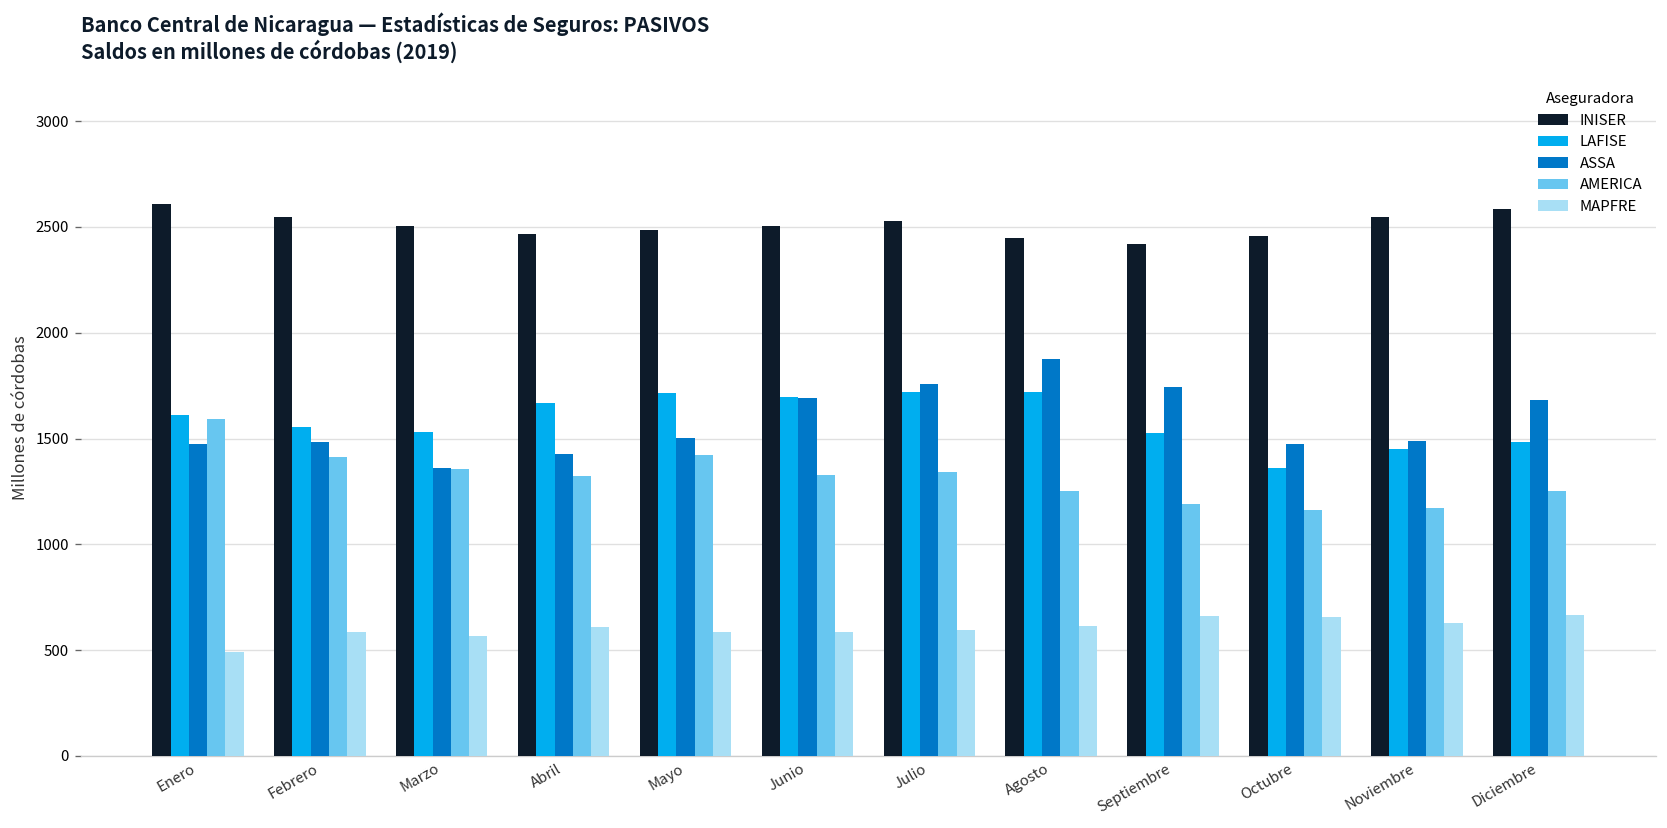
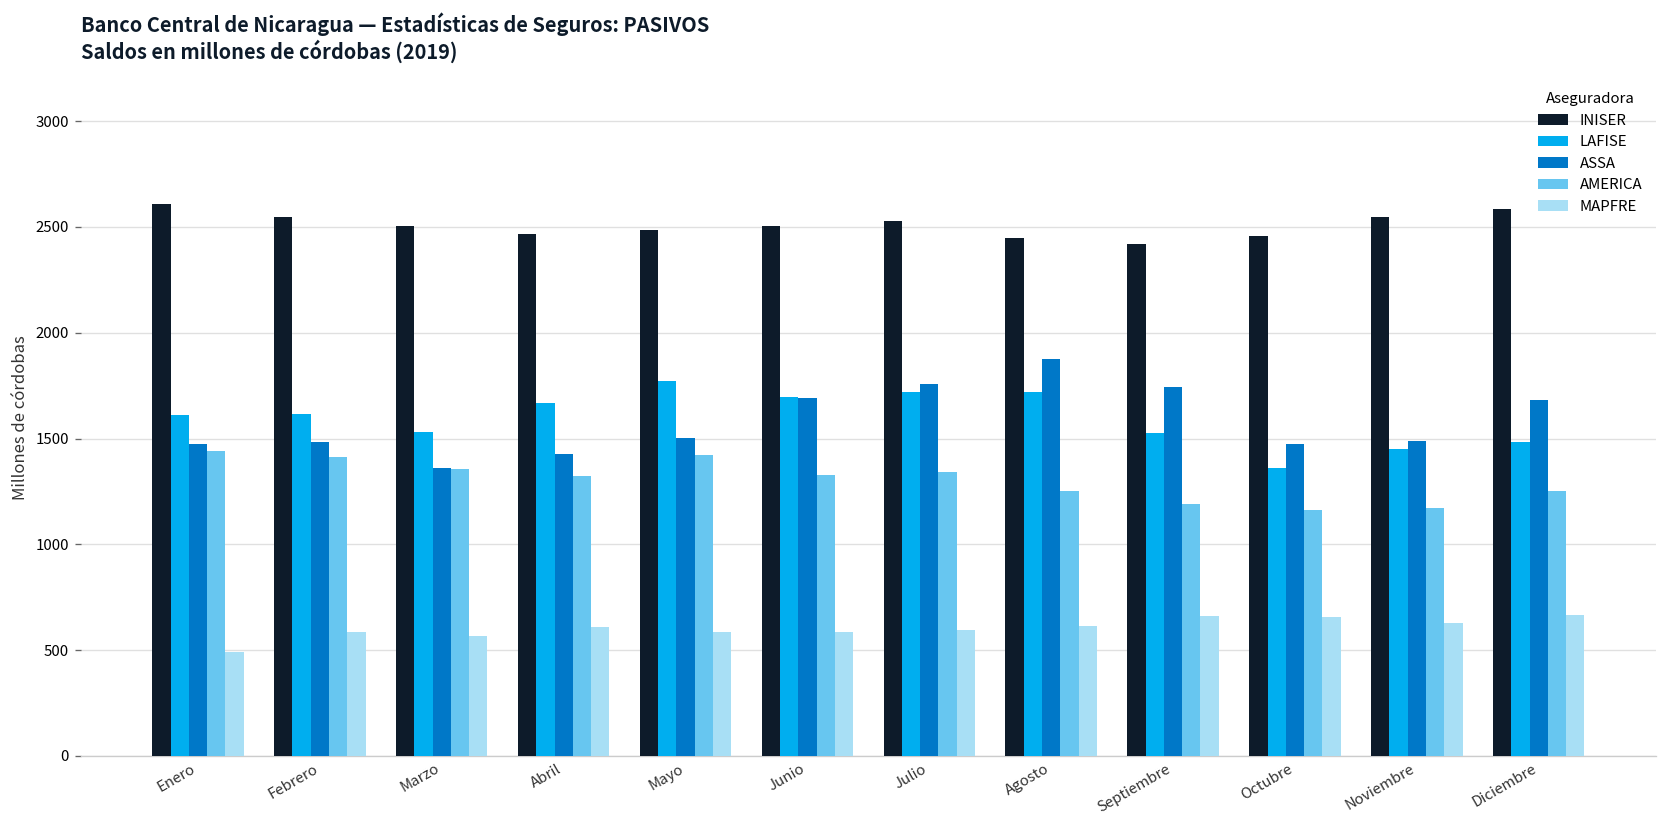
  {
    "INISER": {
      "Enero": 2610,
      "Febrero": 2550,
      "Marzo": 2510,
      "Abril": 2470,
      "Mayo": 2490,
      "Junio": 2510,
      "Julio": 2530,
      "Agosto": 2450,
      "Septiembre": 2420,
      "Octubre": 2460,
      "Noviembre": 2550,
      "Diciembre": 2590
    },
    "LAFISE": {
      "Enero": 1610,
-     "Febrero": 1560,
+     "Febrero": 1620,
      "Marzo": 1530,
      "Abril": 1670,
-     "Mayo": 1720,
+     "Mayo": 1770,
      "Junio": 1700,
      "Julio": 1720,
      "Agosto": 1720,
      "Septiembre": 1530,
      "Octubre": 1360,
      "Noviembre": 1450,
      "Diciembre": 1480
    },
    "ASSA": {
      "Enero": 1480,
      "Febrero": 1480,
      "Marzo": 1360,
      "Abril": 1430,
      "Mayo": 1500,
      "Junio": 1690,
      "Julio": 1760,
      "Agosto": 1880,
      "Septiembre": 1740,
      "Octubre": 1470,
      "Noviembre": 1490,
      "Diciembre": 1680
    },
    "AMERICA": {
-     "Enero": 1590,
+     "Enero": 1440,
      "Febrero": 1410,
      "Marzo": 1360,
      "Abril": 1320,
      "Mayo": 1420,
      "Junio": 1330,
      "Julio": 1340,
      "Agosto": 1250,
      "Septiembre": 1190,
      "Octubre": 1160,
      "Noviembre": 1170,
      "Diciembre": 1250
    },
    "MAPFRE": {
      "Enero": 490,
      "Febrero": 590,
      "Marzo": 570,
      "Abril": 610,
      "Mayo": 580,
      "Junio": 590,
      "Julio": 600,
      "Agosto": 610,
      "Septiembre": 660,
      "Octubre": 660,
      "Noviembre": 630,
      "Diciembre": 670
    }
  }
